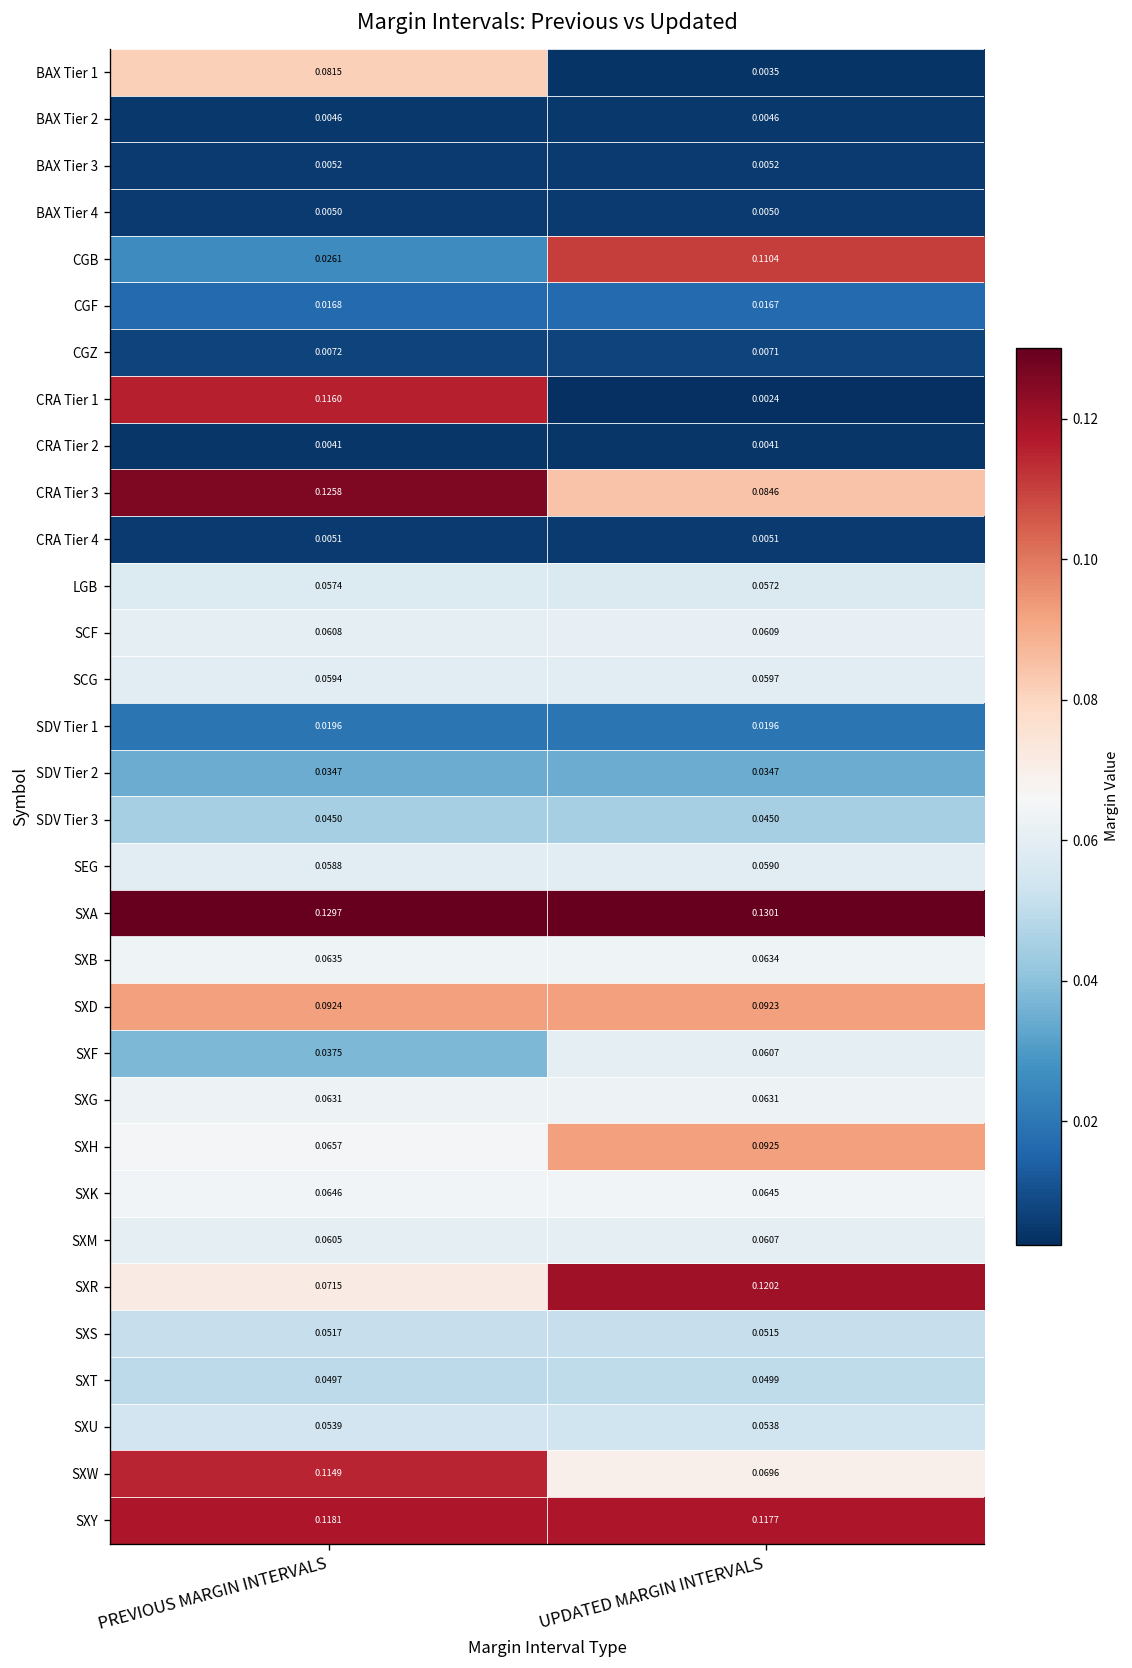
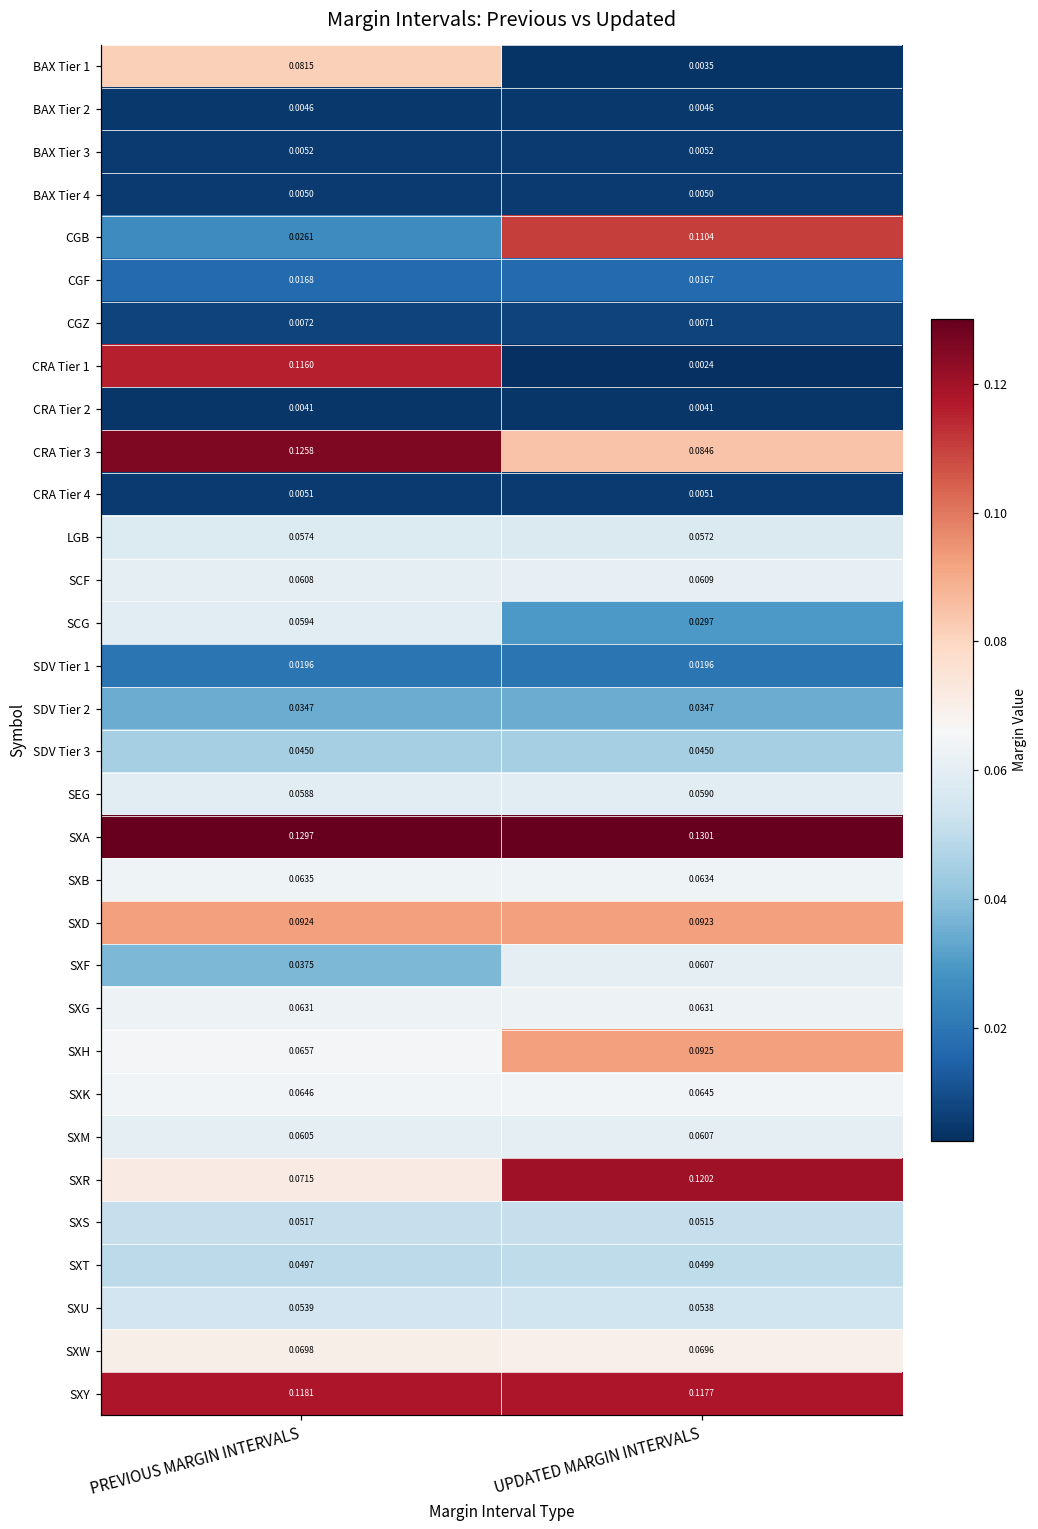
  {
    "BAX Tier 1": {
      "PREVIOUS MARGIN INTERVALS": 0.0815,
      "UPDATED MARGIN INTERVALS": 0.0035
    },
    "BAX Tier 2": {
      "PREVIOUS MARGIN INTERVALS": 0.0046,
      "UPDATED MARGIN INTERVALS": 0.0046
    },
    "BAX Tier 3": {
      "PREVIOUS MARGIN INTERVALS": 0.0052,
      "UPDATED MARGIN INTERVALS": 0.0052
    },
    "BAX Tier 4": {
      "PREVIOUS MARGIN INTERVALS": 0.0050,
      "UPDATED MARGIN INTERVALS": 0.0050
    },
    "CGB": {
      "PREVIOUS MARGIN INTERVALS": 0.0261,
      "UPDATED MARGIN INTERVALS": 0.1104
    },
    "CGF": {
      "PREVIOUS MARGIN INTERVALS": 0.0168,
      "UPDATED MARGIN INTERVALS": 0.0167
    },
    "CGZ": {
      "PREVIOUS MARGIN INTERVALS": 0.0072,
      "UPDATED MARGIN INTERVALS": 0.0071
    },
    "CRA Tier 1": {
      "PREVIOUS MARGIN INTERVALS": 0.1160,
      "UPDATED MARGIN INTERVALS": 0.0024
    },
    "CRA Tier 2": {
      "PREVIOUS MARGIN INTERVALS": 0.0041,
      "UPDATED MARGIN INTERVALS": 0.0041
    },
    "CRA Tier 3": {
      "PREVIOUS MARGIN INTERVALS": 0.1258,
      "UPDATED MARGIN INTERVALS": 0.0846
    },
    "CRA Tier 4": {
      "PREVIOUS MARGIN INTERVALS": 0.0051,
      "UPDATED MARGIN INTERVALS": 0.0051
    },
    "LGB": {
      "PREVIOUS MARGIN INTERVALS": 0.0574,
      "UPDATED MARGIN INTERVALS": 0.0572
    },
    "SCF": {
      "PREVIOUS MARGIN INTERVALS": 0.0608,
      "UPDATED MARGIN INTERVALS": 0.0609
    },
    "SCG": {
      "PREVIOUS MARGIN INTERVALS": 0.0594,
-     "UPDATED MARGIN INTERVALS": 0.0597
+     "UPDATED MARGIN INTERVALS": 0.0297
    },
    "SDV Tier 1": {
      "PREVIOUS MARGIN INTERVALS": 0.0196,
      "UPDATED MARGIN INTERVALS": 0.0196
    },
    "SDV Tier 2": {
      "PREVIOUS MARGIN INTERVALS": 0.0347,
      "UPDATED MARGIN INTERVALS": 0.0347
    },
    "SDV Tier 3": {
      "PREVIOUS MARGIN INTERVALS": 0.0450,
      "UPDATED MARGIN INTERVALS": 0.0450
    },
    "SEG": {
      "PREVIOUS MARGIN INTERVALS": 0.0588,
      "UPDATED MARGIN INTERVALS": 0.0590
    },
    "SXA": {
      "PREVIOUS MARGIN INTERVALS": 0.1297,
      "UPDATED MARGIN INTERVALS": 0.1301
    },
    "SXB": {
      "PREVIOUS MARGIN INTERVALS": 0.0635,
      "UPDATED MARGIN INTERVALS": 0.0634
    },
    "SXD": {
      "PREVIOUS MARGIN INTERVALS": 0.0924,
      "UPDATED MARGIN INTERVALS": 0.0923
    },
    "SXF": {
      "PREVIOUS MARGIN INTERVALS": 0.0375,
      "UPDATED MARGIN INTERVALS": 0.0607
    },
    "SXG": {
      "PREVIOUS MARGIN INTERVALS": 0.0631,
      "UPDATED MARGIN INTERVALS": 0.0631
    },
    "SXH": {
      "PREVIOUS MARGIN INTERVALS": 0.0657,
      "UPDATED MARGIN INTERVALS": 0.0925
    },
    "SXK": {
      "PREVIOUS MARGIN INTERVALS": 0.0646,
      "UPDATED MARGIN INTERVALS": 0.0645
    },
    "SXM": {
      "PREVIOUS MARGIN INTERVALS": 0.0605,
      "UPDATED MARGIN INTERVALS": 0.0607
    },
    "SXR": {
      "PREVIOUS MARGIN INTERVALS": 0.0715,
      "UPDATED MARGIN INTERVALS": 0.1202
    },
    "SXS": {
      "PREVIOUS MARGIN INTERVALS": 0.0517,
      "UPDATED MARGIN INTERVALS": 0.0515
    },
    "SXT": {
      "PREVIOUS MARGIN INTERVALS": 0.0497,
      "UPDATED MARGIN INTERVALS": 0.0499
    },
    "SXU": {
      "PREVIOUS MARGIN INTERVALS": 0.0539,
      "UPDATED MARGIN INTERVALS": 0.0538
    },
    "SXW": {
-     "PREVIOUS MARGIN INTERVALS": 0.1149,
+     "PREVIOUS MARGIN INTERVALS": 0.0698,
      "UPDATED MARGIN INTERVALS": 0.0696
    },
    "SXY": {
      "PREVIOUS MARGIN INTERVALS": 0.1181,
      "UPDATED MARGIN INTERVALS": 0.1177
    }
  }
